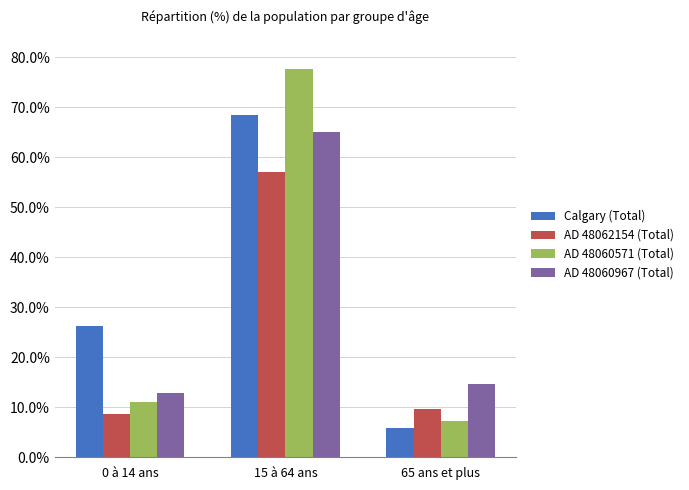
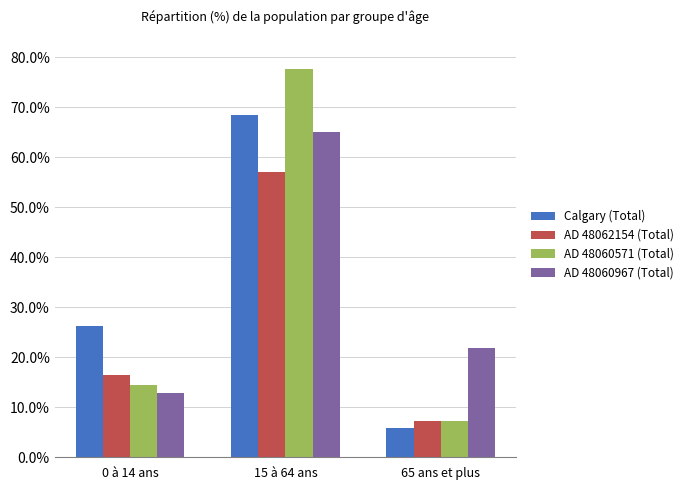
  {
    "Calgary (Total)": {
      "0 à 14 ans": "26%",
      "15 à 64 ans": "68%",
      "65 ans et plus": "6%"
    },
    "AD 48062154 (Total)": {
-     "0 à 14 ans": "9%",
+     "0 à 14 ans": "16%",
      "15 à 64 ans": "57%",
-     "65 ans et plus": "10%"
+     "65 ans et plus": "7%"
    },
    "AD 48060571 (Total)": {
-     "0 à 14 ans": "11%",
+     "0 à 14 ans": "15%",
      "15 à 64 ans": "78%",
      "65 ans et plus": "7%"
    },
    "AD 48060967 (Total)": {
      "0 à 14 ans": "13%",
      "15 à 64 ans": "65%",
-     "65 ans et plus": "15%"
+     "65 ans et plus": "22%"
    }
  }
